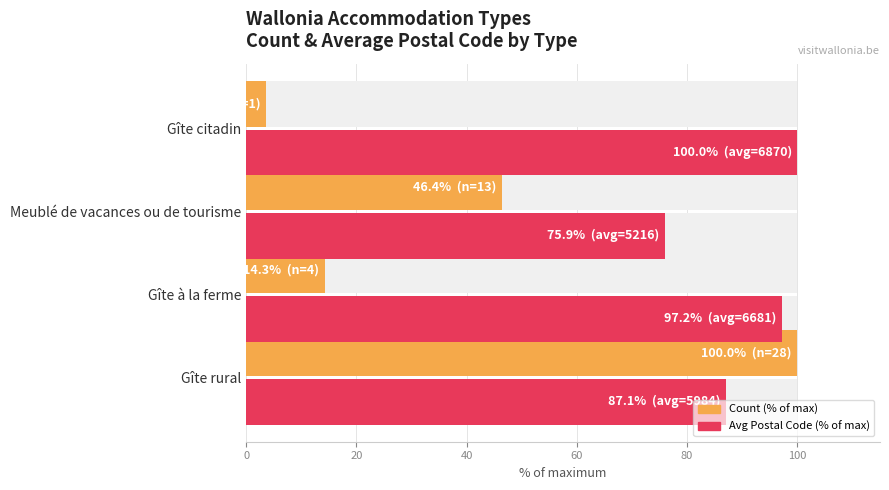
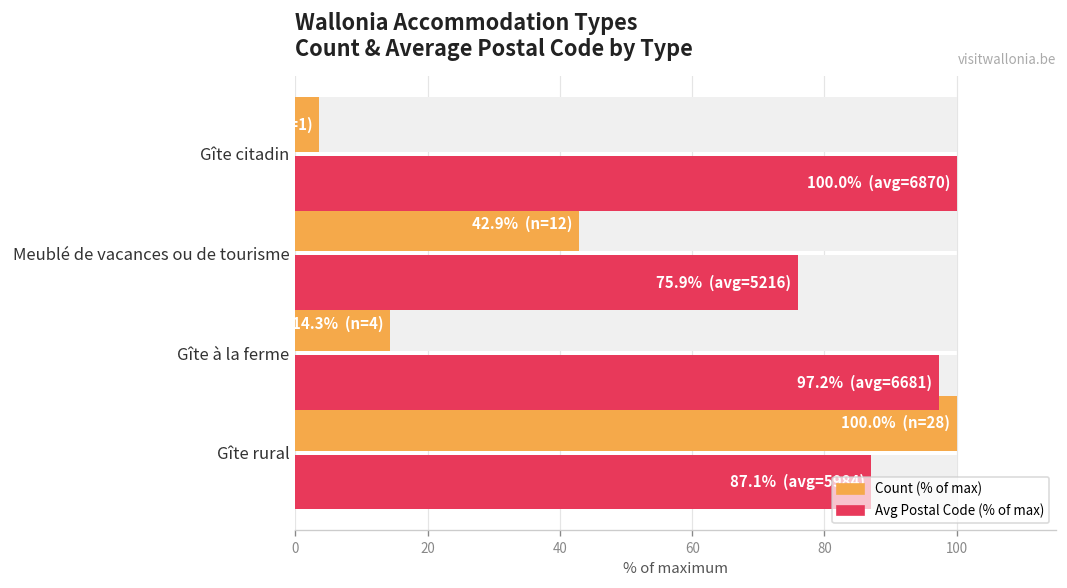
  {
    "Count (% of max)": {
-     "Meublé de vacances ou de tourisme": "46.4% (n=13)",
+     "Meublé de vacances ou de tourisme": "42.9% (n=12)",
      "Gîte rural": "100.0%"
    },
    "Avg Postal Code (% of max)": {
      "Gîte citadin": "100.0%"
    }
  }
